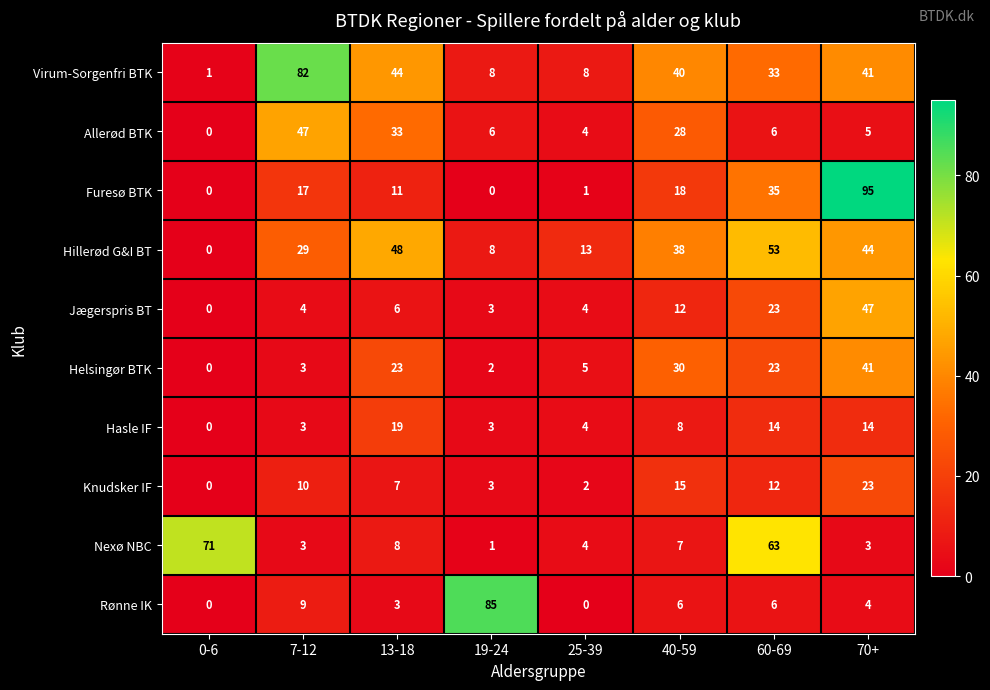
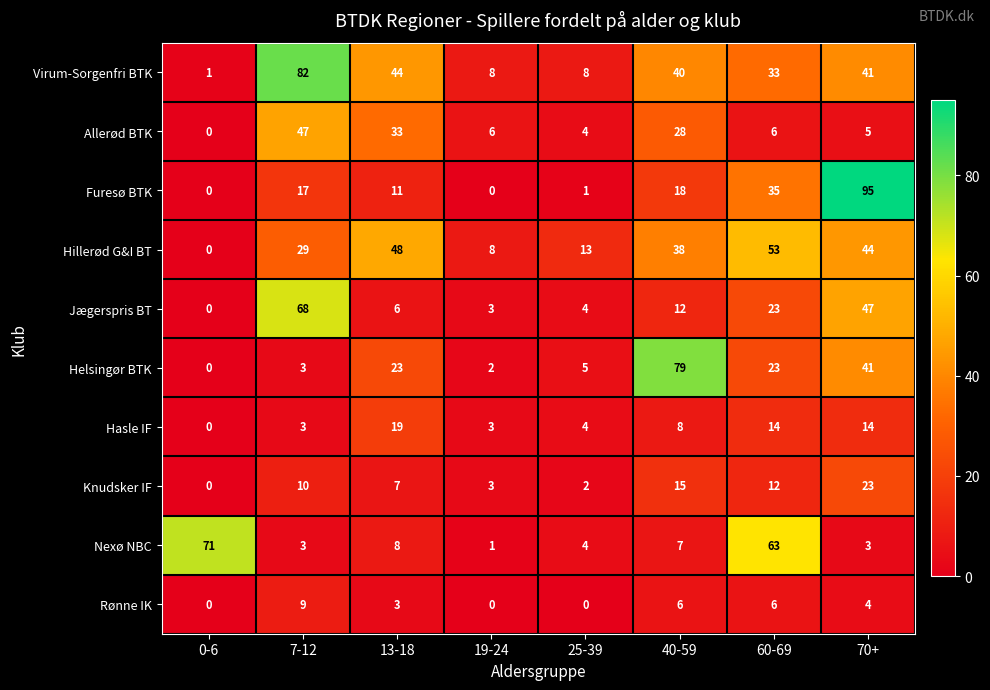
  {
    "Virum-Sorgenfri BTK": {
      "0-6": 1,
      "7-12": 82,
      "13-18": 44,
      "19-24": 8,
      "25-39": 8,
      "40-59": 40,
      "60-69": 33,
      "70+": 41
    },
    "Allerød BTK": {
      "0-6": 0,
      "7-12": 47,
      "13-18": 33,
      "19-24": 6,
      "25-39": 4,
      "40-59": 28,
      "60-69": 6,
      "70+": 5
    },
    "Furesø BTK": {
      "0-6": 0,
      "7-12": 17,
      "13-18": 11,
      "19-24": 0,
      "25-39": 1,
      "40-59": 18,
      "60-69": 35,
      "70+": 95
    },
    "Hillerød G&I BT": {
      "0-6": 0,
      "7-12": 29,
      "13-18": 48,
      "19-24": 8,
      "25-39": 13,
      "40-59": 38,
      "60-69": 53,
      "70+": 44
    },
    "Jægerspris BT": {
      "0-6": 0,
-     "7-12": 4,
+     "7-12": 68,
      "13-18": 6,
      "19-24": 3,
      "25-39": 4,
      "40-59": 12,
      "60-69": 23,
      "70+": 47
    },
    "Helsingør BTK": {
      "0-6": 0,
      "7-12": 3,
      "13-18": 23,
      "19-24": 2,
      "25-39": 5,
-     "40-59": 30,
+     "40-59": 79,
      "60-69": 23,
      "70+": 41
    },
    "Hasle IF": {
      "0-6": 0,
      "7-12": 3,
      "13-18": 19,
      "19-24": 3,
      "25-39": 4,
      "40-59": 8,
      "60-69": 14,
      "70+": 14
    },
    "Knudsker IF": {
      "0-6": 0,
      "7-12": 10,
      "13-18": 7,
      "19-24": 3,
      "25-39": 2,
      "40-59": 15,
      "60-69": 12,
      "70+": 23
    },
    "Nexø NBC": {
      "0-6": 71,
      "7-12": 3,
      "13-18": 8,
      "19-24": 1,
      "25-39": 4,
      "40-59": 7,
      "60-69": 63,
      "70+": 3
    },
    "Rønne IK": {
      "0-6": 0,
      "7-12": 9,
      "13-18": 3,
-     "19-24": 85,
+     "19-24": 0,
      "25-39": 0,
      "40-59": 6,
      "60-69": 6,
      "70+": 4
    }
  }
